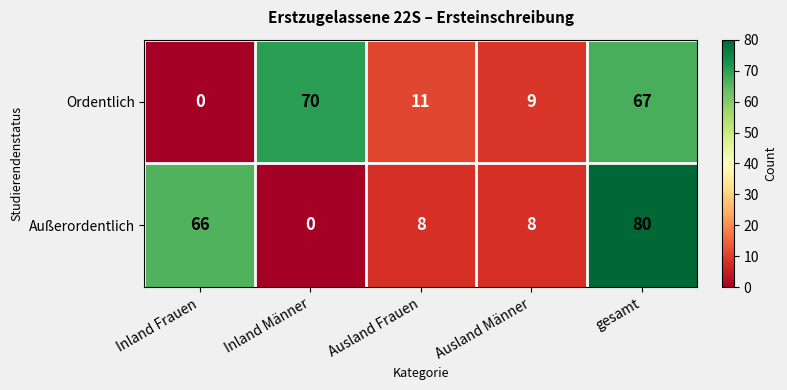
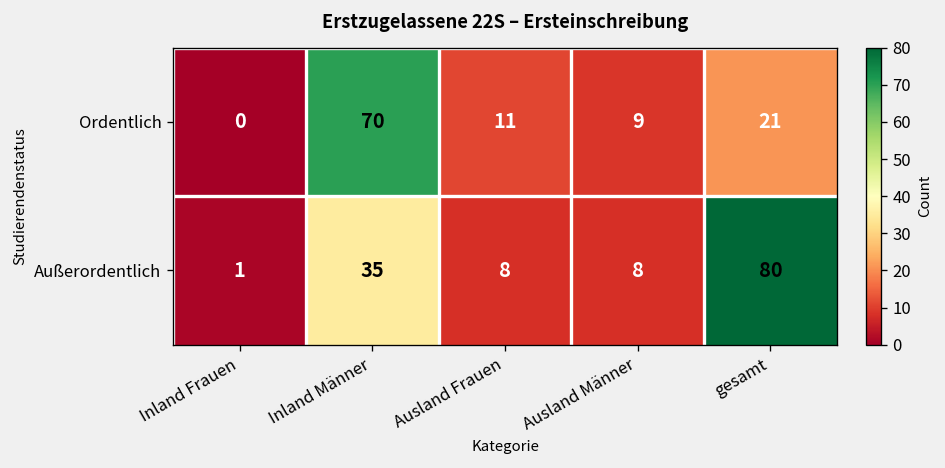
  {
    "Ordentlich": {
      "Inland Frauen": 0,
      "Inland Männer": 70,
      "Ausland Frauen": 11,
      "Ausland Männer": 9,
-     "gesamt": 67
+     "gesamt": 21
    },
    "Außerordentlich": {
-     "Inland Frauen": 66,
-     "Inland Männer": 0,
+     "Inland Frauen": 1,
+     "Inland Männer": 35,
      "Ausland Frauen": 8,
      "Ausland Männer": 8,
      "gesamt": 80
    }
  }
